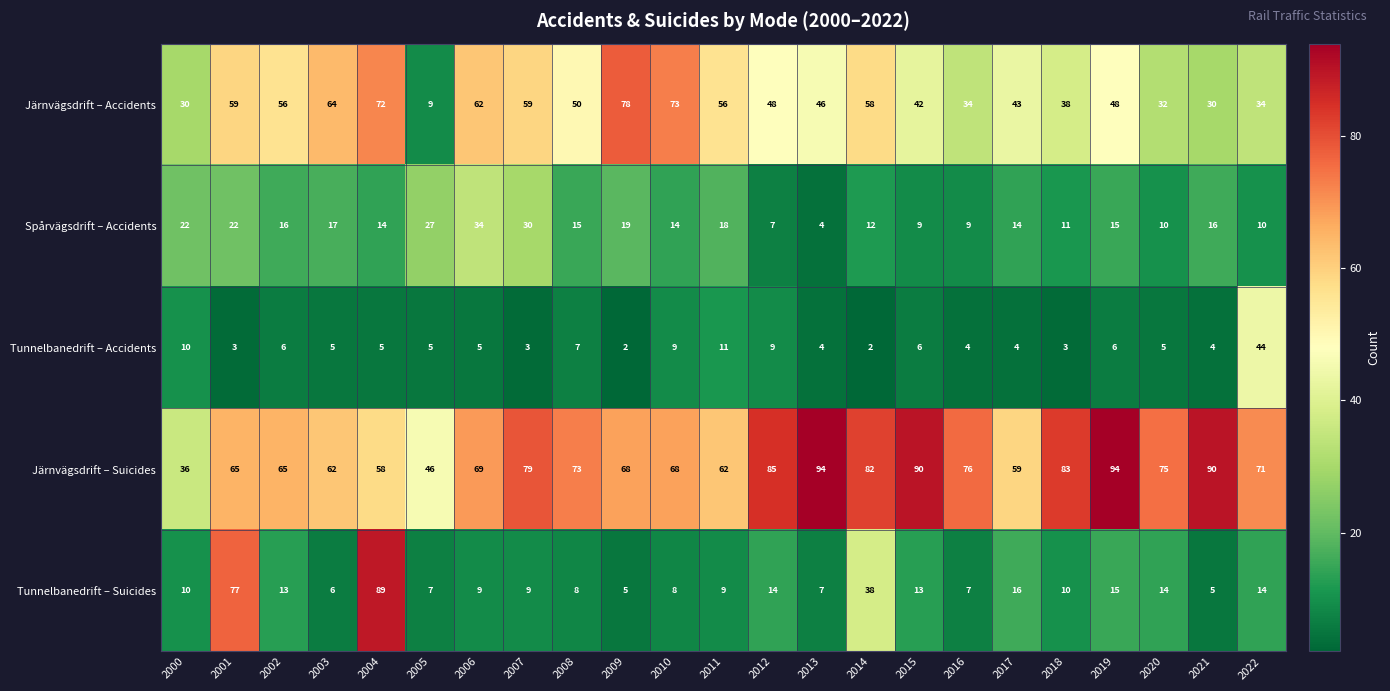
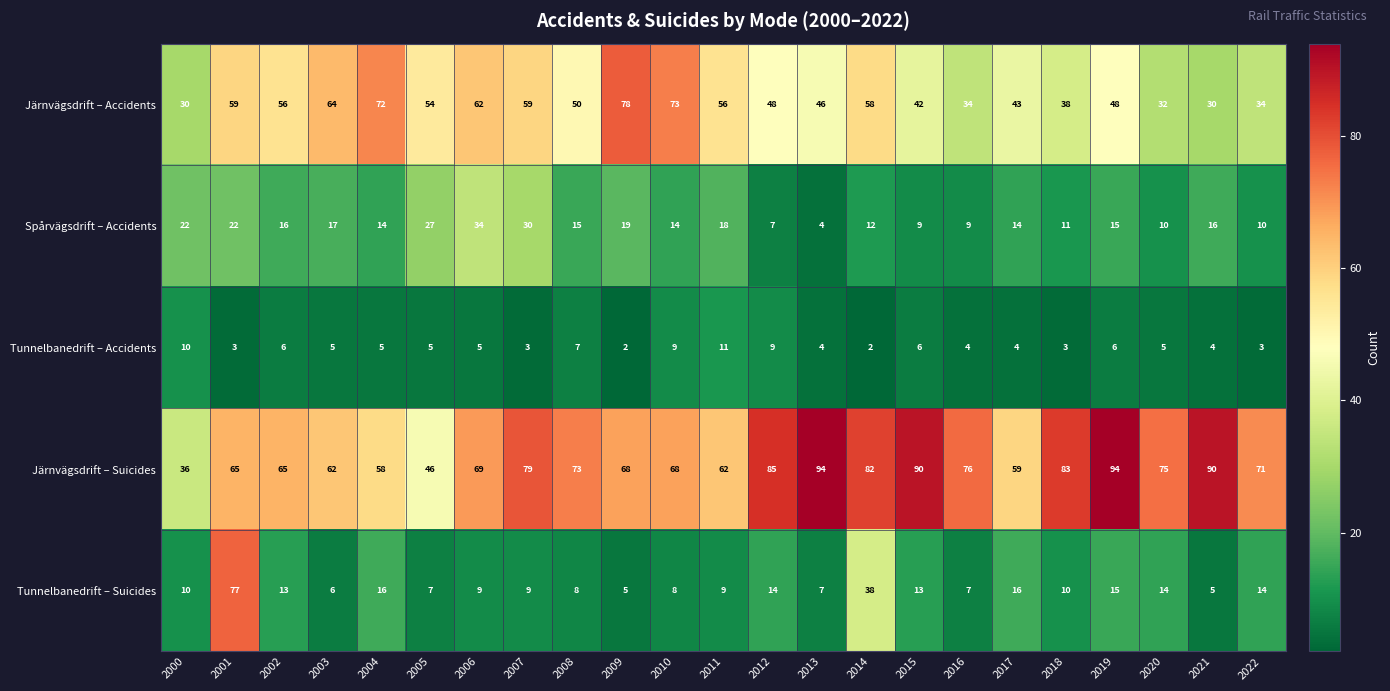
  {
    "Järnvägsdrift – Accidents": {
      "2000": 30,
      "2001": 59,
      "2002": 56,
      "2003": 64,
      "2004": 72,
-     "2005": 9,
+     "2005": 54,
      "2006": 62,
      "2007": 59,
      "2008": 50,
      "2009": 78,
      "2010": 73,
      "2011": 56,
      "2012": 48,
      "2013": 46,
      "2014": 58,
      "2015": 42,
      "2016": 34,
      "2017": 43,
      "2018": 38,
      "2019": 48,
      "2020": 32,
      "2021": 30,
      "2022": 34
    },
    "Spårvägsdrift – Accidents": {
      "2000": 22,
      "2001": 22,
      "2002": 16,
      "2003": 17,
      "2004": 14,
      "2005": 27,
      "2006": 34,
      "2007": 30,
      "2008": 15,
      "2009": 19,
      "2010": 14,
      "2011": 18,
      "2012": 7,
      "2013": 4,
      "2014": 12,
      "2015": 9,
      "2016": 9,
      "2017": 14,
      "2018": 11,
      "2019": 15,
      "2020": 10,
      "2021": 16,
      "2022": 10
    },
    "Tunnelbanedrift – Accidents": {
      "2000": 10,
      "2001": 3,
      "2002": 6,
      "2003": 5,
      "2004": 5,
      "2005": 5,
      "2006": 5,
      "2007": 3,
      "2008": 7,
      "2009": 2,
      "2010": 9,
      "2011": 11,
      "2012": 9,
      "2013": 4,
      "2014": 2,
      "2015": 6,
      "2016": 4,
      "2017": 4,
      "2018": 3,
      "2019": 6,
      "2020": 5,
      "2021": 4,
-     "2022": 44
+     "2022": 3
    },
    "Järnvägsdrift – Suicides": {
      "2000": 36,
      "2001": 65,
      "2002": 65,
      "2003": 62,
      "2004": 58,
      "2005": 46,
      "2006": 69,
      "2007": 79,
      "2008": 73,
      "2009": 68,
      "2010": 68,
      "2011": 62,
      "2012": 85,
      "2013": 94,
      "2014": 82,
      "2015": 90,
      "2016": 76,
      "2017": 59,
      "2018": 83,
      "2019": 94,
      "2020": 75,
      "2021": 90,
      "2022": 71
    },
    "Tunnelbanedrift – Suicides": {
      "2000": 10,
      "2001": 77,
      "2002": 13,
      "2003": 6,
-     "2004": 89,
+     "2004": 16,
      "2005": 7,
      "2006": 9,
      "2007": 9,
      "2008": 8,
      "2009": 5,
      "2010": 8,
      "2011": 9,
      "2012": 14,
      "2013": 7,
      "2014": 38,
      "2015": 13,
      "2016": 7,
      "2017": 16,
      "2018": 10,
      "2019": 15,
      "2020": 14,
      "2021": 5,
      "2022": 14
    }
  }
